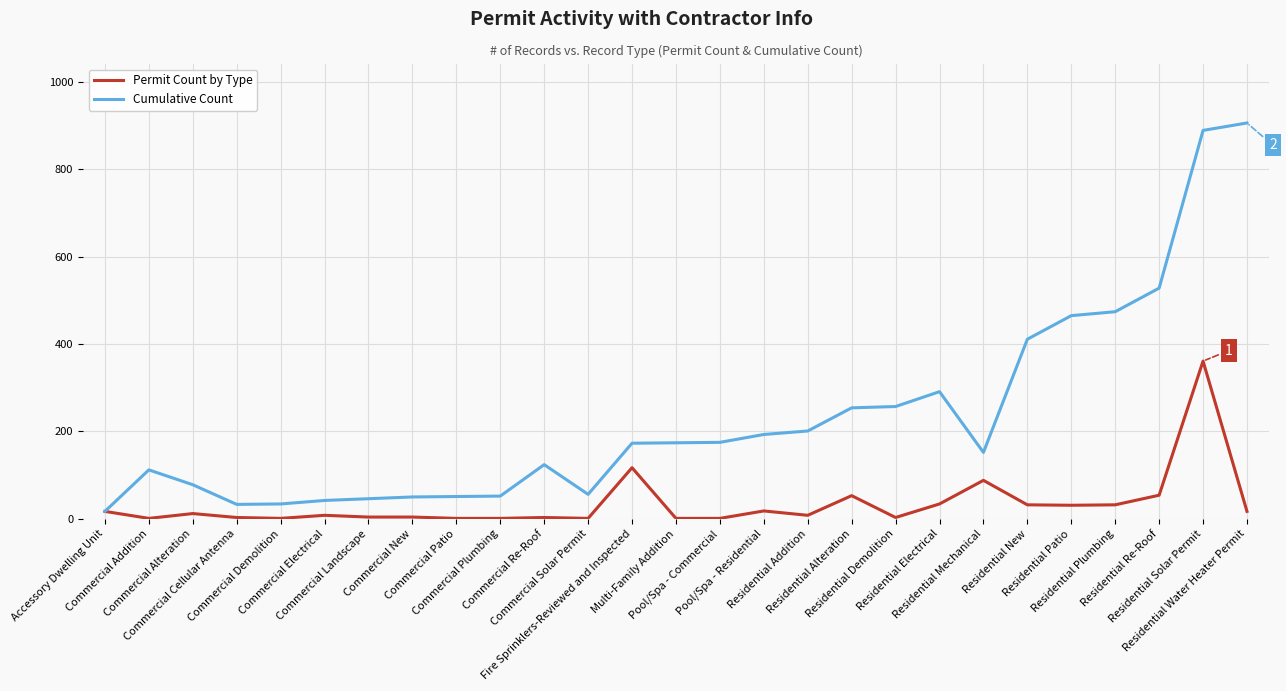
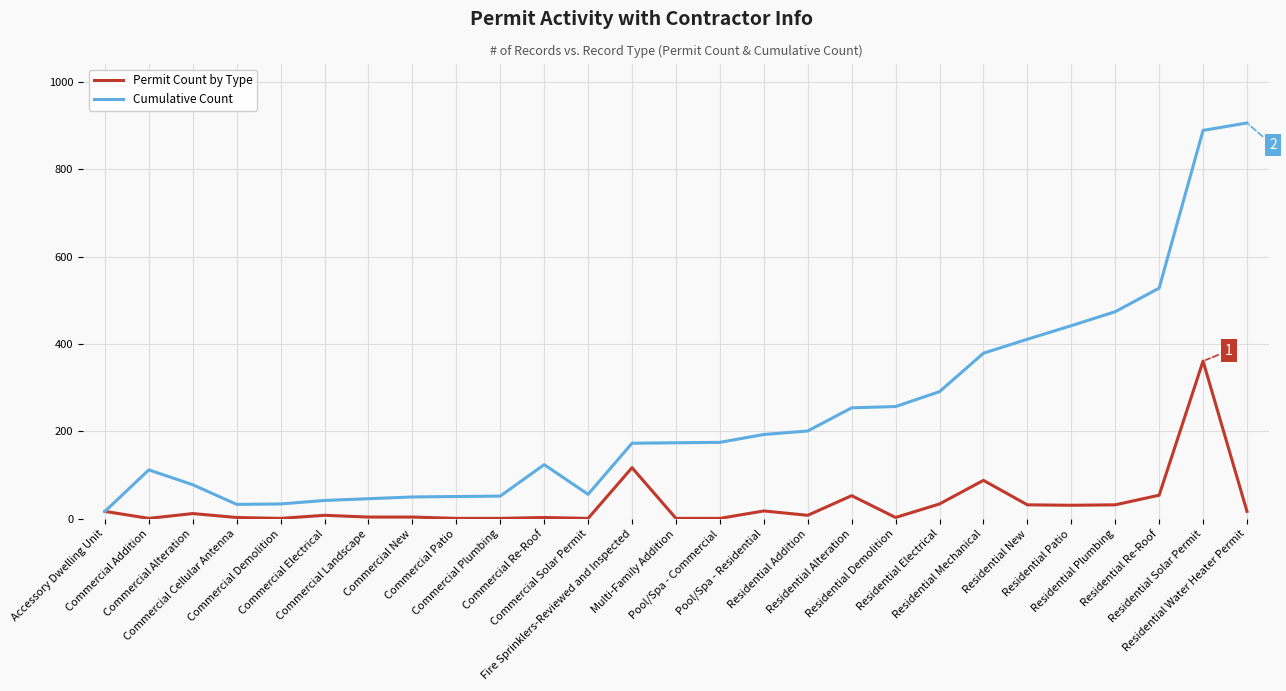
  {
    "Permit Count by Type": {
      "Commercial Addition": 0,
      "Commercial Alteration": 10,
      "Commercial Cellular Antenna": 0,
      "Commercial Demolition": 0,
      "Commercial Electrical": 10,
      "Commercial Landscape": 0,
      "Commercial New": 0,
      "Commercial Patio": 0,
      "Commercial Plumbing": 0,
      "Commercial Re-Roof": 0,
      "Commercial Solar Permit": 0,
      "Fire Sprinklers-Reviewed and Inspected": 120,
      "Multi-Family Addition": 0,
      "Pool/Spa - Commercial": 0,
      "Pool/Spa - Residential": 20,
      "Residential Addition": 10,
      "Residential Alteration": 50,
      "Residential Demolition": 0,
      "Residential Electrical": 30,
      "Residential Mechanical": 90,
      "Residential New": 30,
      "Residential Patio": 30,
      "Residential Plumbing": 30,
      "Residential Re-Roof": 50,
      "Residential Water Heater Permit": 20
    },
    "Cumulative Count": {
      "Commercial Addition": 110,
      "Commercial Alteration": 80,
      "Commercial Cellular Antenna": 30,
      "Commercial Demolition": 30,
      "Commercial Electrical": 40,
      "Commercial Landscape": 50,
      "Commercial New": 50,
      "Commercial Patio": 50,
      "Commercial Plumbing": 50,
      "Commercial Re-Roof": 120,
      "Commercial Solar Permit": 60,
      "Fire Sprinklers-Reviewed and Inspected": 170,
      "Multi-Family Addition": 170,
      "Pool/Spa - Commercial": 180,
      "Pool/Spa - Residential": 190,
      "Residential Addition": 200,
      "Residential Alteration": 250,
      "Residential Demolition": 260,
      "Residential Electrical": 290,
-     "Residential Mechanical": 150,
+     "Residential Mechanical": 380,
      "Residential New": 410,
-     "Residential Patio": 470,
+     "Residential Patio": 440,
      "Residential Plumbing": 470,
      "Residential Re-Roof": 530,
      "Residential Solar Permit": 890,
      "Residential Water Heater Permit": 910
    }
  }
